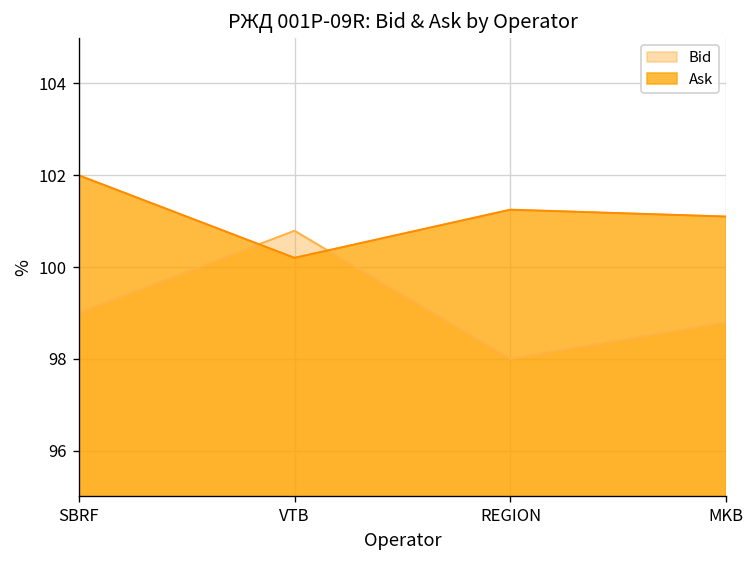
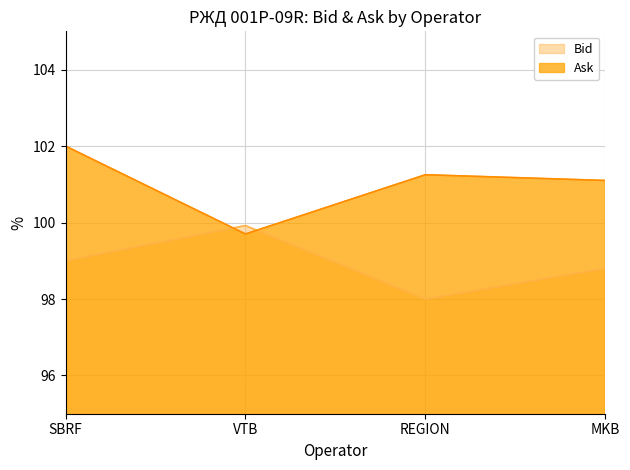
  {
    "Bid": {
      "SBRF": 99.0,
-     "VTB": 100.8,
+     "VTB": 99.9,
      "REGION": 98.0,
      "MKB": 98.8
    },
    "Ask": {
      "SBRF": 102.0,
-     "VTB": 100.2,
+     "VTB": 99.7,
      "REGION": 101.3,
      "MKB": 101.1
    }
  }
